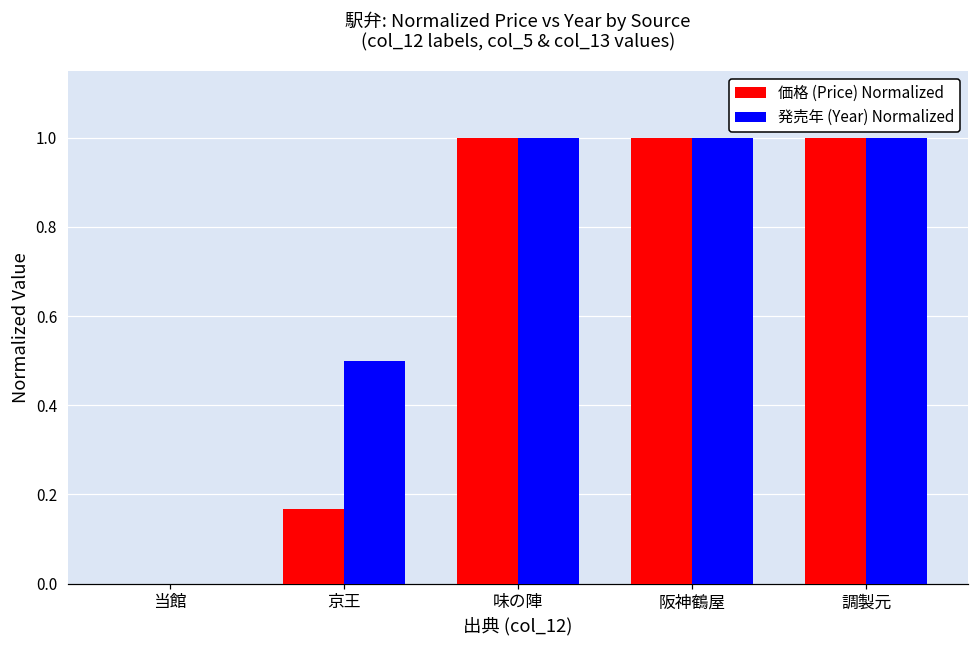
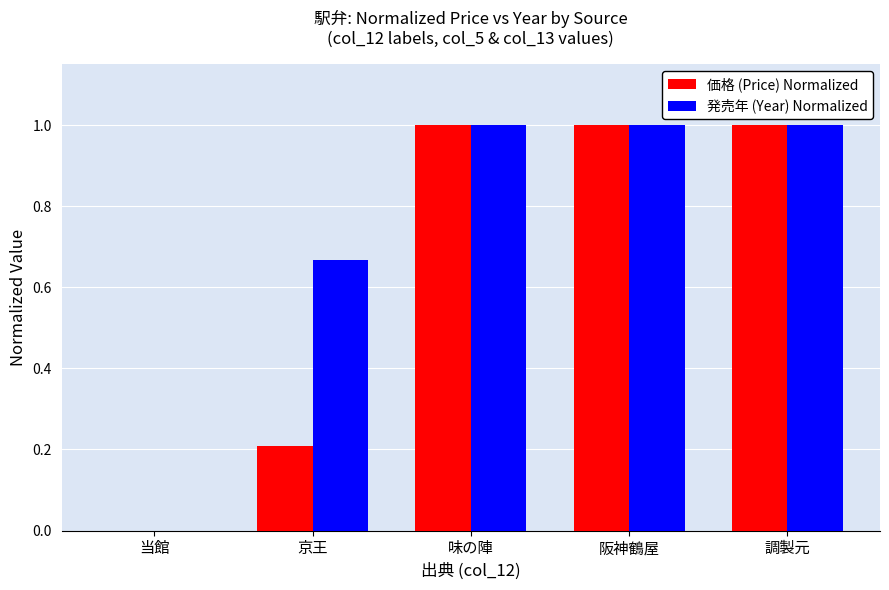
  {
    "価格 (Price) Normalized": {
      "当館": 0.00,
-     "京王": 0.17,
+     "京王": 0.21,
      "味の陣": 1.00,
      "阪神鶴屋": 1.00,
      "調製元": 1.00
    },
    "発売年 (Year) Normalized": {
      "当館": 0.00,
-     "京王": 0.50,
+     "京王": 0.67,
      "味の陣": 1.00,
      "阪神鶴屋": 1.00,
      "調製元": 1.00
    }
  }
